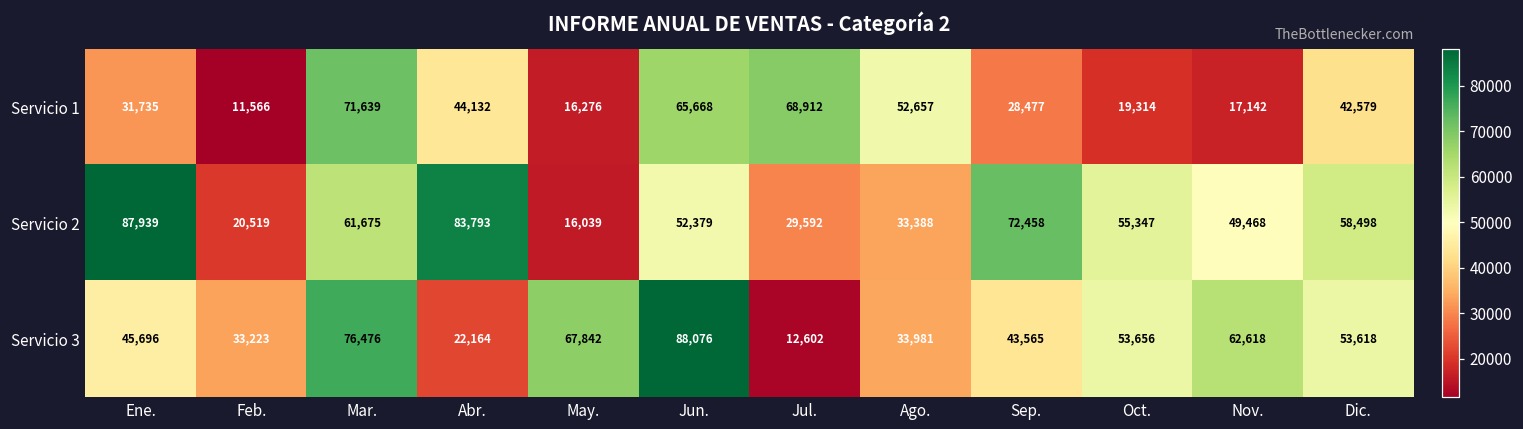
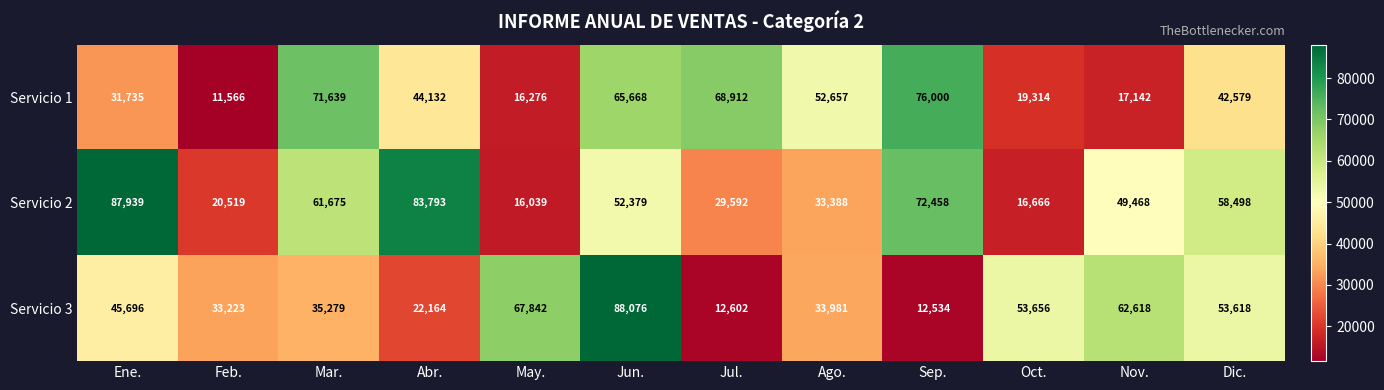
  {
    "Servicio 1": {
      "Ene.": "31,735",
      "Feb.": "11,566",
      "Mar.": "71,639",
      "Abr.": "44,132",
      "May.": "16,276",
      "Jun.": "65,668",
      "Jul.": "68,912",
      "Ago.": "52,657",
-     "Sep.": "28,477",
+     "Sep.": "76,000",
      "Oct.": "19,314",
      "Nov.": "17,142",
      "Dic.": "42,579"
    },
    "Servicio 2": {
      "Ene.": "87,939",
      "Feb.": "20,519",
      "Mar.": "61,675",
      "Abr.": "83,793",
      "May.": "16,039",
      "Jun.": "52,379",
      "Jul.": "29,592",
      "Ago.": "33,388",
      "Sep.": "72,458",
-     "Oct.": "55,347",
+     "Oct.": "16,666",
      "Nov.": "49,468",
      "Dic.": "58,498"
    },
    "Servicio 3": {
      "Ene.": "45,696",
      "Feb.": "33,223",
-     "Mar.": "76,476",
+     "Mar.": "35,279",
      "Abr.": "22,164",
      "May.": "67,842",
      "Jun.": "88,076",
      "Jul.": "12,602",
      "Ago.": "33,981",
-     "Sep.": "43,565",
+     "Sep.": "12,534",
      "Oct.": "53,656",
      "Nov.": "62,618",
      "Dic.": "53,618"
    }
  }
